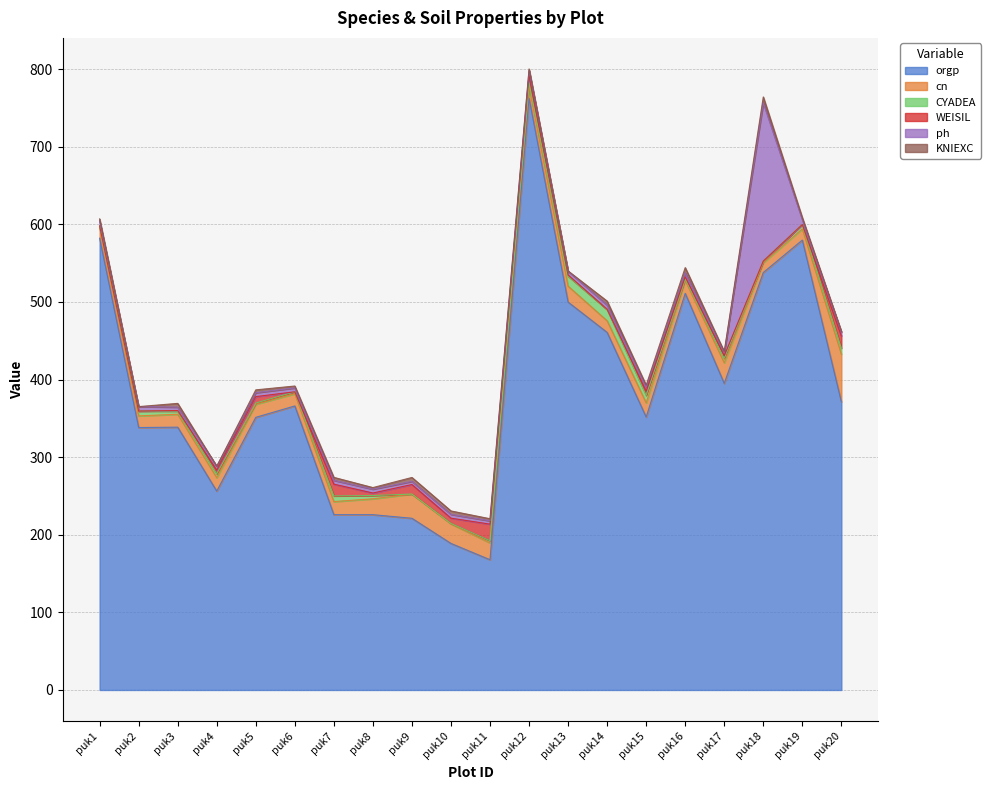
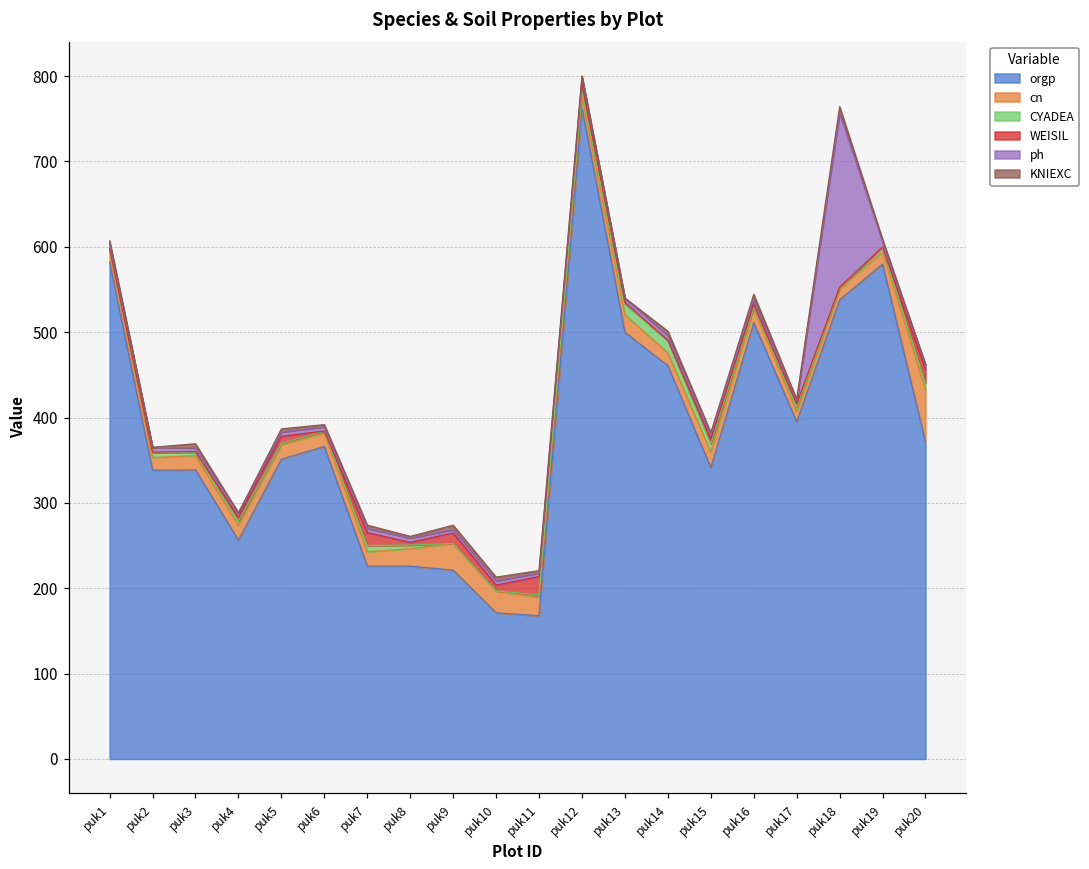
  {
    "orgp": {
      "puk1": 580,
      "puk2": 340,
      "puk3": 340,
      "puk4": 260,
      "puk5": 350,
      "puk6": 370,
      "puk7": 230,
      "puk8": 230,
      "puk9": 220,
-     "puk10": 190,
+     "puk10": 170,
      "puk11": 170,
      "puk12": 760,
      "puk13": 500,
      "puk14": 460,
-     "puk15": 350,
+     "puk15": 340,
      "puk16": 510,
      "puk17": 400,
      "puk18": 540,
      "puk19": 580,
      "puk20": 370
    },
    "cn": {
      "puk2": 20,
      "puk3": 20,
      "puk4": 20,
      "puk7": 20,
      "puk8": 20,
      "puk12": 20,
      "puk13": 20,
      "puk14": 10,
      "puk15": 20,
-     "puk17": 30,
+     "puk17": 10,
      "puk19": 10,
      "puk20": 60
    },
    "CYADEA": {
      "puk4": 10,
      "puk7": 10,
      "puk12": 0,
      "puk15": 10,
      "puk17": 10,
      "puk20": 10
    },
    "WEISIL": {
      "puk4": 0,
      "puk5": 10,
      "puk7": 20,
      "puk9": 10,
      "puk10": 10,
      "puk11": 20,
      "puk12": 10,
      "puk15": 10,
      "puk17": 0,
      "puk20": 20
    },
    "ph": {
      "puk3": 0,
      "puk5": 10,
      "puk7": 0,
      "puk9": 0,
      "puk10": 0,
      "puk14": 10,
      "puk16": 10,
      "puk18": 200
    },
    "KNIEXC": {
      "puk3": 0,
      "puk5": 0,
      "puk7": 0,
      "puk9": 10,
      "puk10": 0,
      "puk14": 10,
      "puk16": 10,
      "puk18": 10
    }
  }
